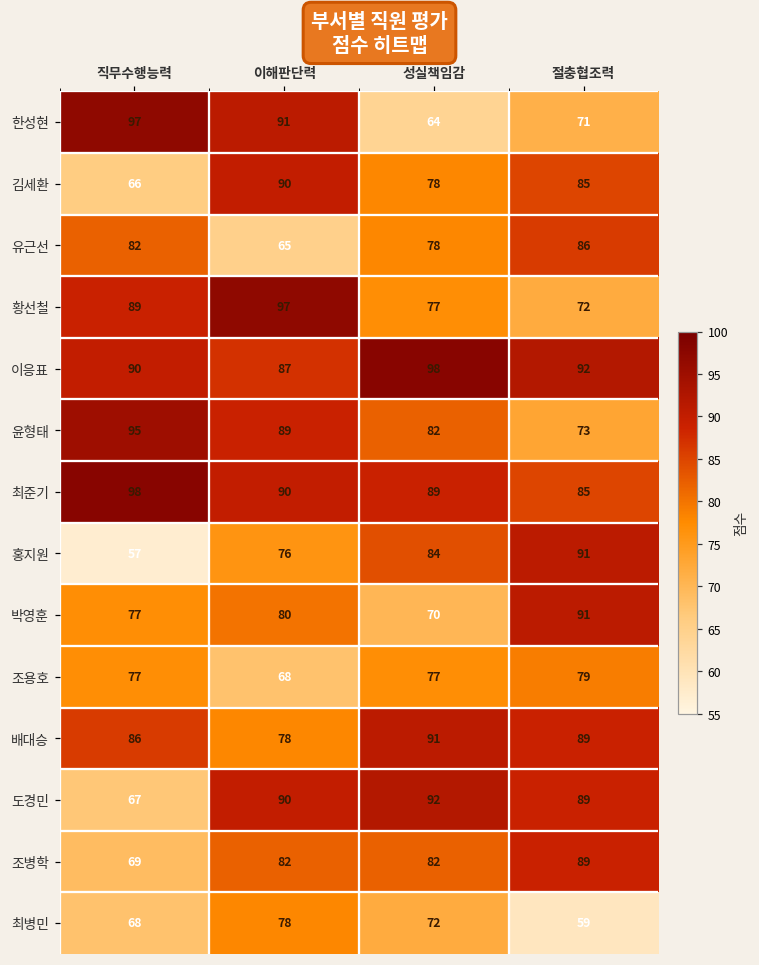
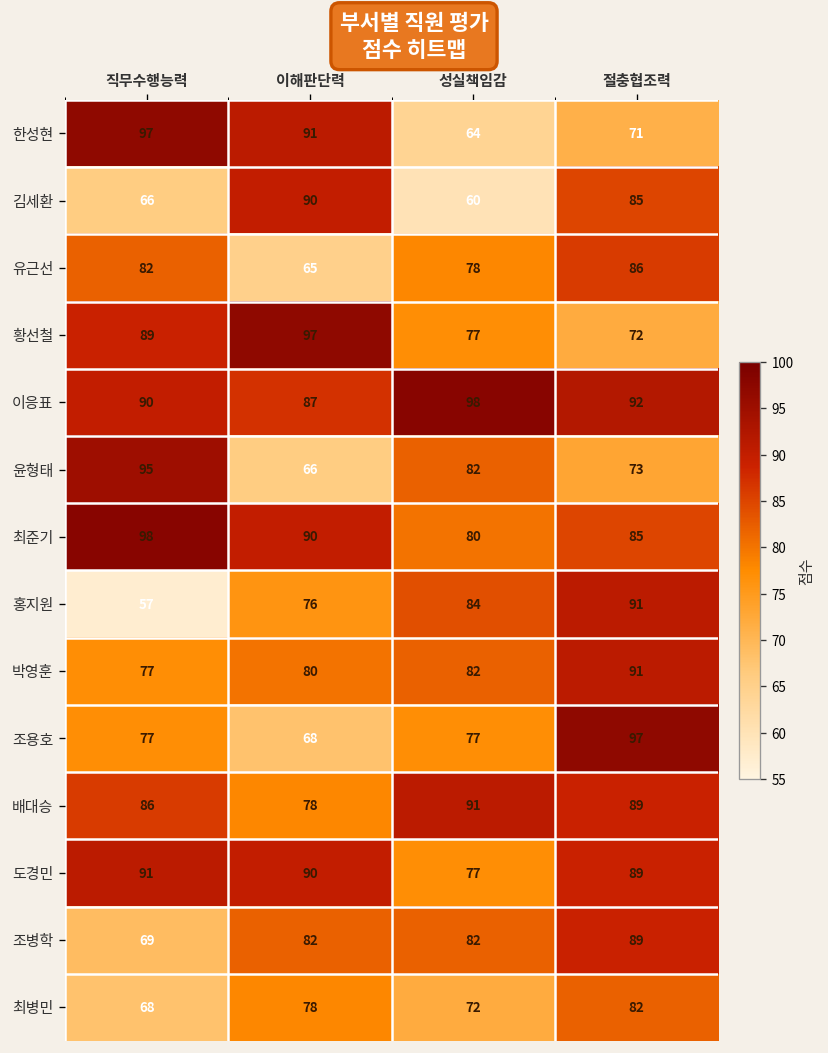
  {
    "한성현": {
      "직무수행능력": 97,
      "이해판단력": 91,
      "성실책임감": 64,
      "절충협조력": 71
    },
    "김세환": {
      "직무수행능력": 66,
      "이해판단력": 90,
-     "성실책임감": 78,
+     "성실책임감": 60,
      "절충협조력": 85
    },
    "유근선": {
      "직무수행능력": 82,
      "이해판단력": 65,
      "성실책임감": 78,
      "절충협조력": 86
    },
    "황선철": {
      "직무수행능력": 89,
      "이해판단력": 97,
      "성실책임감": 77,
      "절충협조력": 72
    },
    "이응표": {
      "직무수행능력": 90,
      "이해판단력": 87,
      "성실책임감": 98,
      "절충협조력": 92
    },
    "윤형태": {
      "직무수행능력": 95,
-     "이해판단력": 89,
+     "이해판단력": 66,
      "성실책임감": 82,
      "절충협조력": 73
    },
    "최준기": {
      "직무수행능력": 98,
      "이해판단력": 90,
-     "성실책임감": 89,
+     "성실책임감": 80,
      "절충협조력": 85
    },
    "홍지원": {
      "이해판단력": 76,
      "성실책임감": 84,
      "절충협조력": 91
    },
    "박영훈": {
      "직무수행능력": 77,
      "이해판단력": 80,
-     "성실책임감": 70,
+     "성실책임감": 82,
      "절충협조력": 91
    },
    "조용호": {
      "직무수행능력": 77,
      "이해판단력": 68,
      "성실책임감": 77,
-     "절충협조력": 79
+     "절충협조력": 97
    },
    "배대승": {
      "직무수행능력": 86,
      "이해판단력": 78,
      "성실책임감": 91,
      "절충협조력": 89
    },
    "도경민": {
-     "직무수행능력": 67,
+     "직무수행능력": 91,
      "이해판단력": 90,
-     "성실책임감": 92,
+     "성실책임감": 77,
      "절충협조력": 89
    },
    "조병학": {
      "직무수행능력": 69,
      "이해판단력": 82,
      "성실책임감": 82,
      "절충협조력": 89
    },
    "최병민": {
      "직무수행능력": 68,
      "이해판단력": 78,
      "성실책임감": 72,
-     "절충협조력": 59
+     "절충협조력": 82
    }
  }
